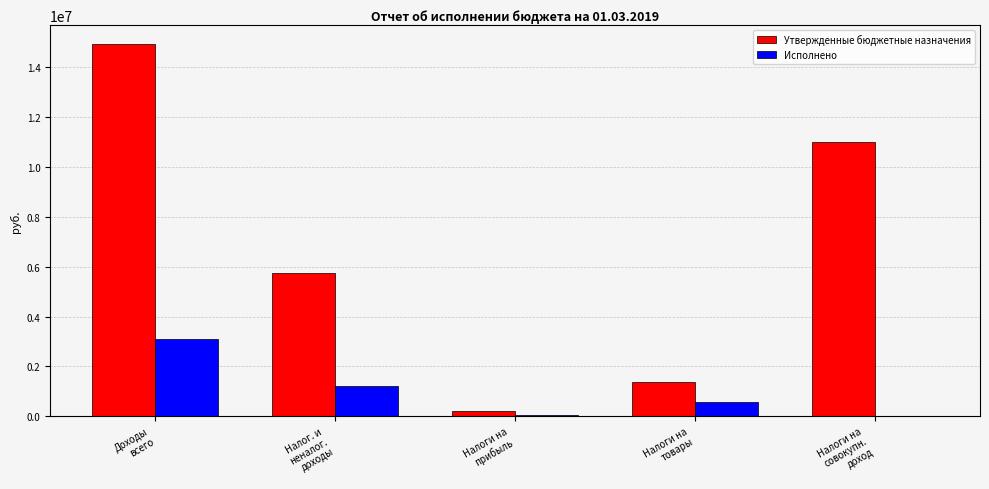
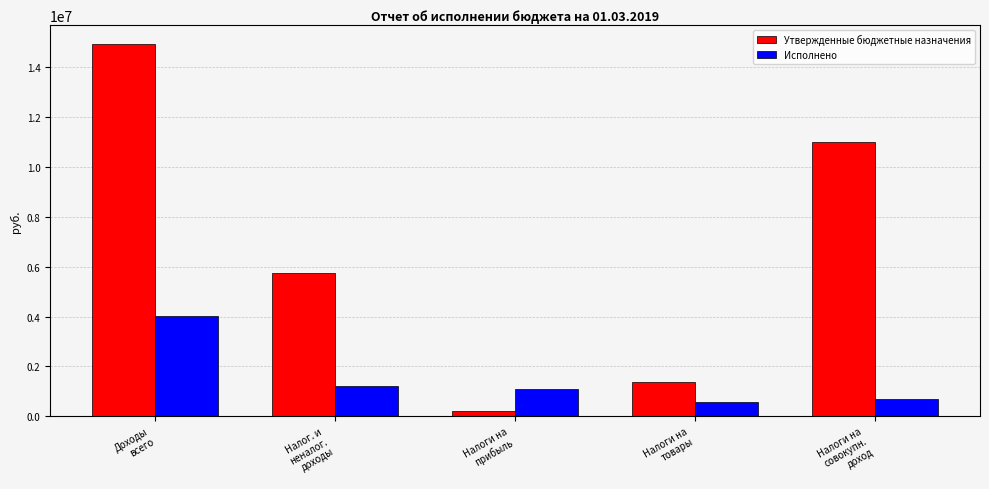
  {
    "Утвержденные бюджетные назначения": {
      "Доходы всего": 14900000,
      "Налог. и неналог. доходы": 5700000,
      "Налоги на прибыль": 200000,
      "Налоги на товары": 1400000,
      "Налоги на совокупн. доход": 11000000
    },
    "Исполнено": {
-     "Доходы всего": 3100000,
+     "Доходы всего": 4000000,
      "Налог. и неналог. доходы": 1200000,
-     "Налоги на прибыль": 100000,
+     "Налоги на прибыль": 1100000,
      "Налоги на товары": 600000,
-     "Налоги на совокупн. доход": 0
+     "Налоги на совокупн. доход": 700000
    }
  }
